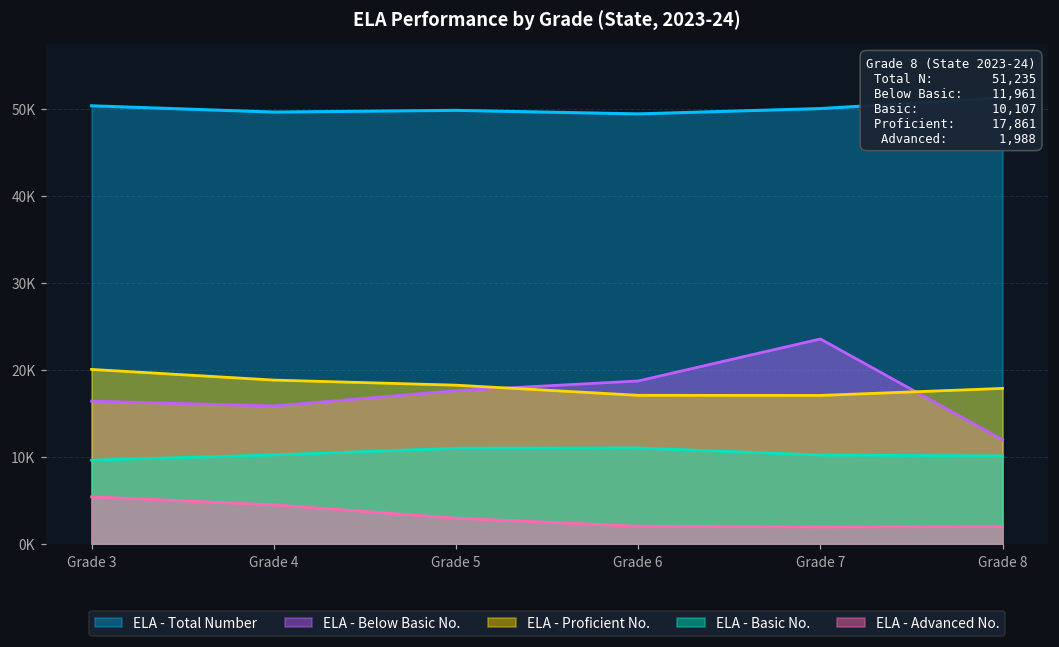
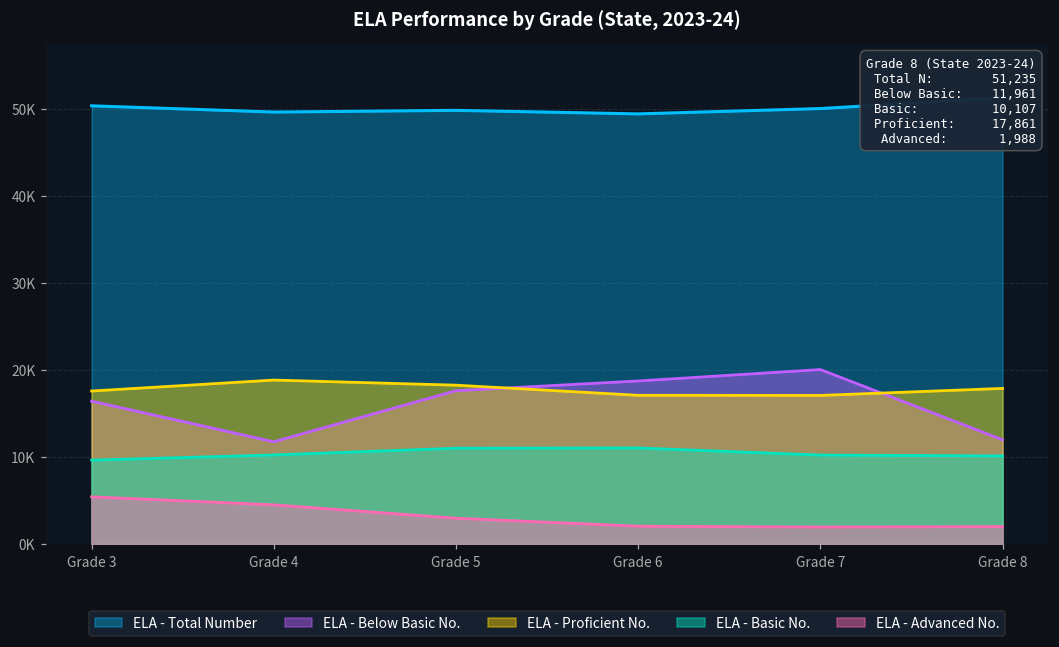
  {
    "ELA - Below Basic No.": {
      "Grade 3": 16000,
-     "Grade 4": 16000,
+     "Grade 4": 12000,
      "Grade 5": 18000,
      "Grade 6": 19000,
-     "Grade 7": 24000,
+     "Grade 7": 20000,
      "Grade 8": 12000
    },
    "ELA - Proficient No.": {
-     "Grade 3": 20000,
+     "Grade 3": 18000,
      "Grade 4": 19000,
      "Grade 5": 18000,
      "Grade 6": 17000,
      "Grade 7": 17000,
      "Grade 8": 18000
    },
    "ELA - Advanced No.": {
      "Grade 3": 5000,
      "Grade 4": 4000,
      "Grade 5": 3000,
      "Grade 6": 2000,
      "Grade 7": 2000,
      "Grade 8": 2000
    }
  }
